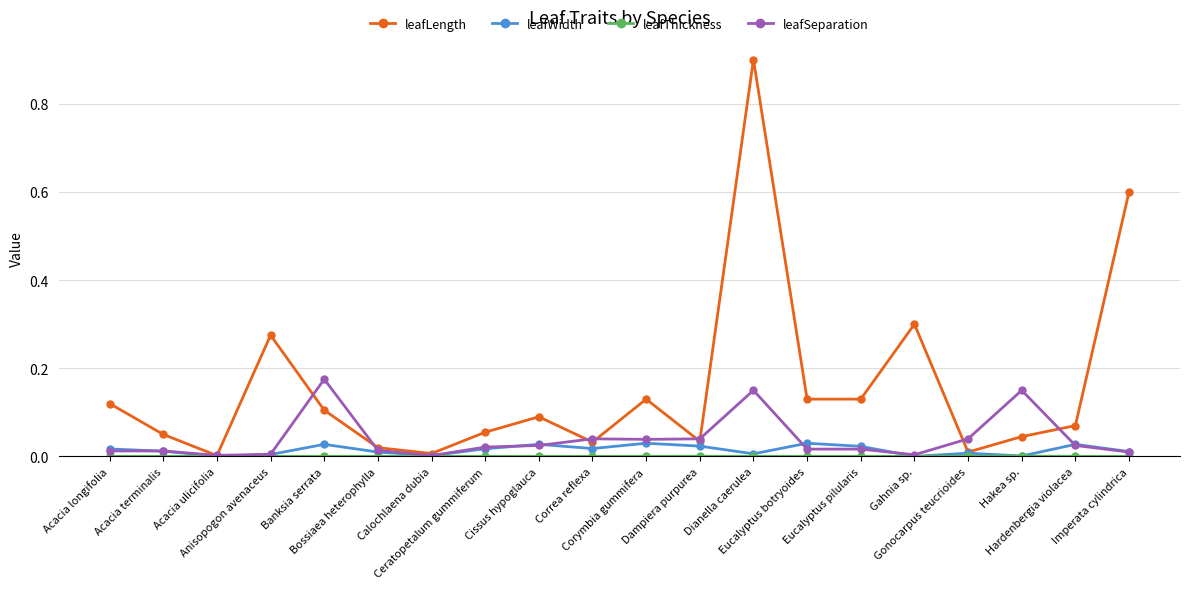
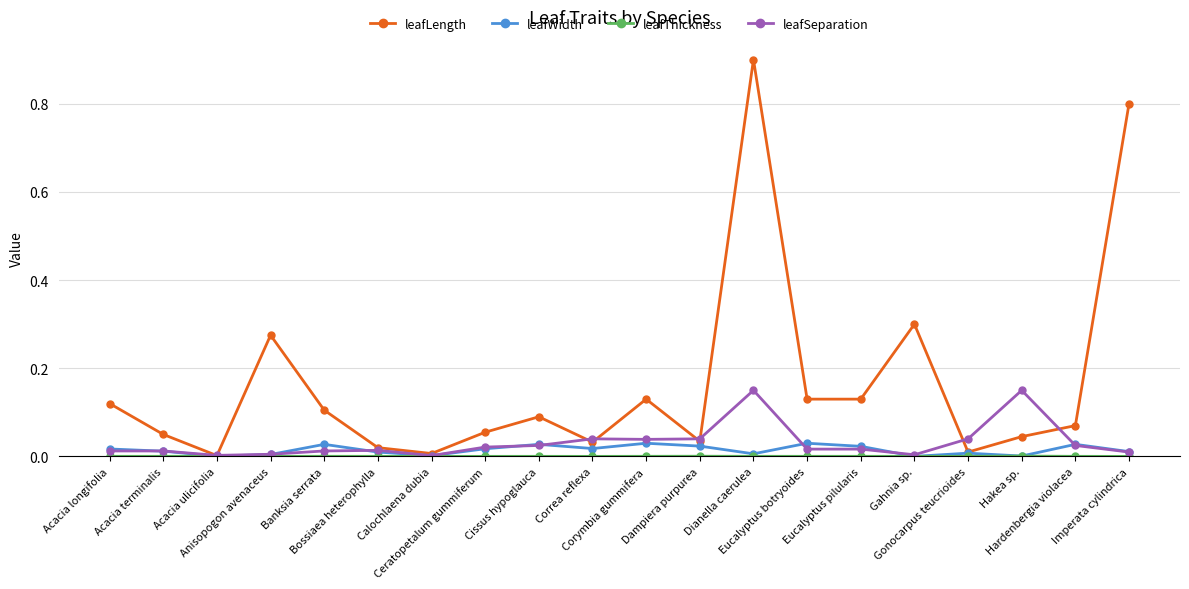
  {
    "leafLength": {
      "Acacia longifolia": 0.12,
      "Acacia terminalis": 0.05,
      "Anisopogon avenaceus": 0.28,
      "Banksia serrata": 0.1,
      "Bossiaea heterophylla": 0.02,
      "Ceratopetalum gummiferum": 0.06,
      "Cissus hypoglauca": 0.09,
      "Correa reflexa": 0.03,
      "Corymbia gummifera": 0.13,
      "Dianella caerulea": 0.9,
      "Eucalyptus botryoides": 0.13,
      "Eucalyptus pilularis": 0.13,
      "Gahnia sp.": 0.3,
      "Hakea sp.": 0.05,
      "Hardenbergia violacea": 0.07,
-     "Imperata cylindrica": 0.6
+     "Imperata cylindrica": 0.8
    },
    "leafWidth": {
      "Banksia serrata": 0.03,
      "Correa reflexa": 0.02,
      "Corymbia gummifera": 0.03,
      "Dampiera purpurea": 0.02,
      "Eucalyptus botryoides": 0.03,
      "Eucalyptus pilularis": 0.02
    },
    "leafThickness": {
      "Acacia longifolia": 0.00,
      "Acacia terminalis": 0.00,
      "Banksia serrata": 0.00,
      "Bossiaea heterophylla": 0.00,
      "Ceratopetalum gummiferum": 0.00,
      "Cissus hypoglauca": 0.00,
      "Correa reflexa": 0.00,
      "Corymbia gummifera": 0.00,
      "Dampiera purpurea": 0.00,
      "Eucalyptus botryoides": 0.00,
      "Eucalyptus pilularis": 0.00,
      "Gonocarpus teucrioides": 0.00,
      "Hardenbergia violacea": 0.00,
      "Imperata cylindrica": 0.00
    },
    "leafSeparation": {
-     "Banksia serrata": 0.18,
+     "Banksia serrata": 0.01,
      "Correa reflexa": 0.04,
      "Corymbia gummifera": 0.04,
      "Dianella caerulea": 0.15,
      "Eucalyptus botryoides": 0.02,
      "Eucalyptus pilularis": 0.02,
      "Gonocarpus teucrioides": 0.04,
      "Hakea sp.": 0.15
    }
  }
